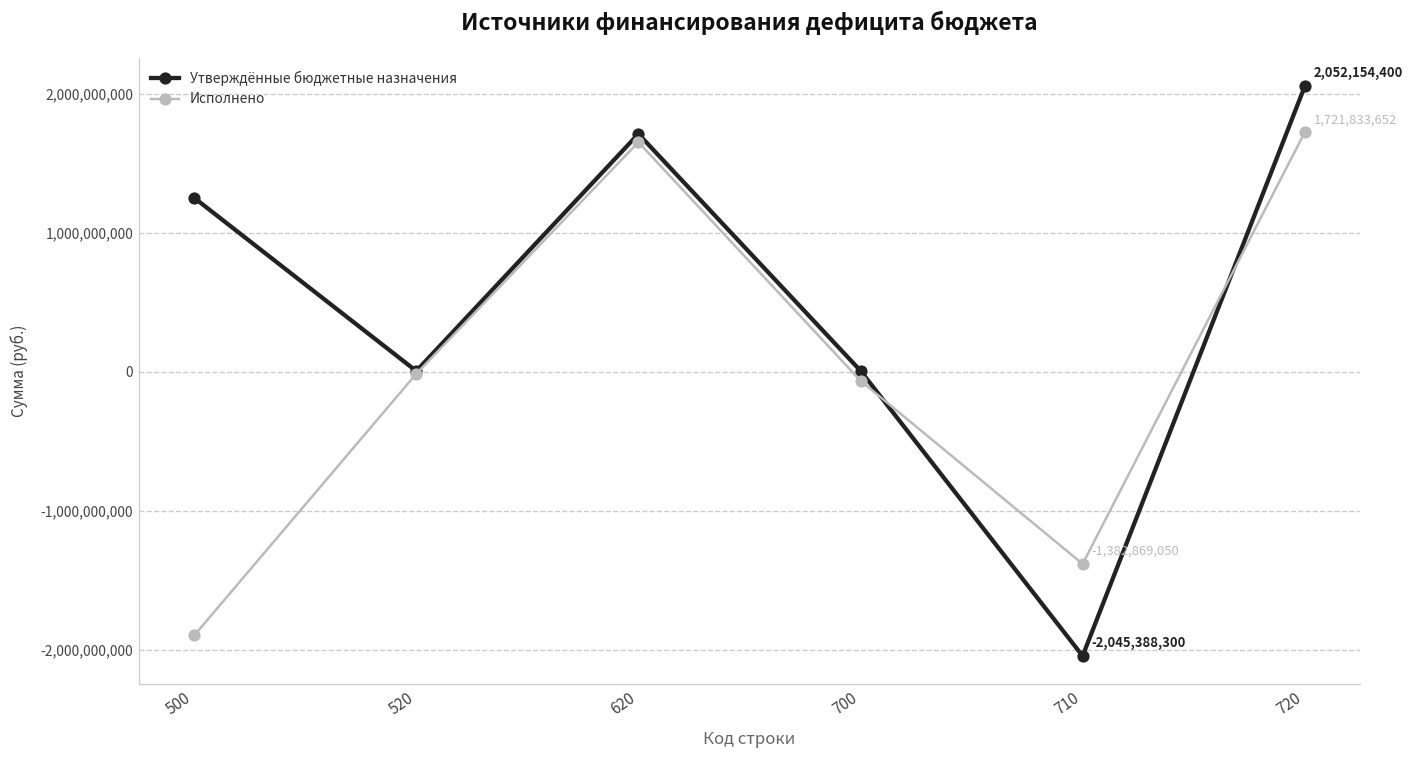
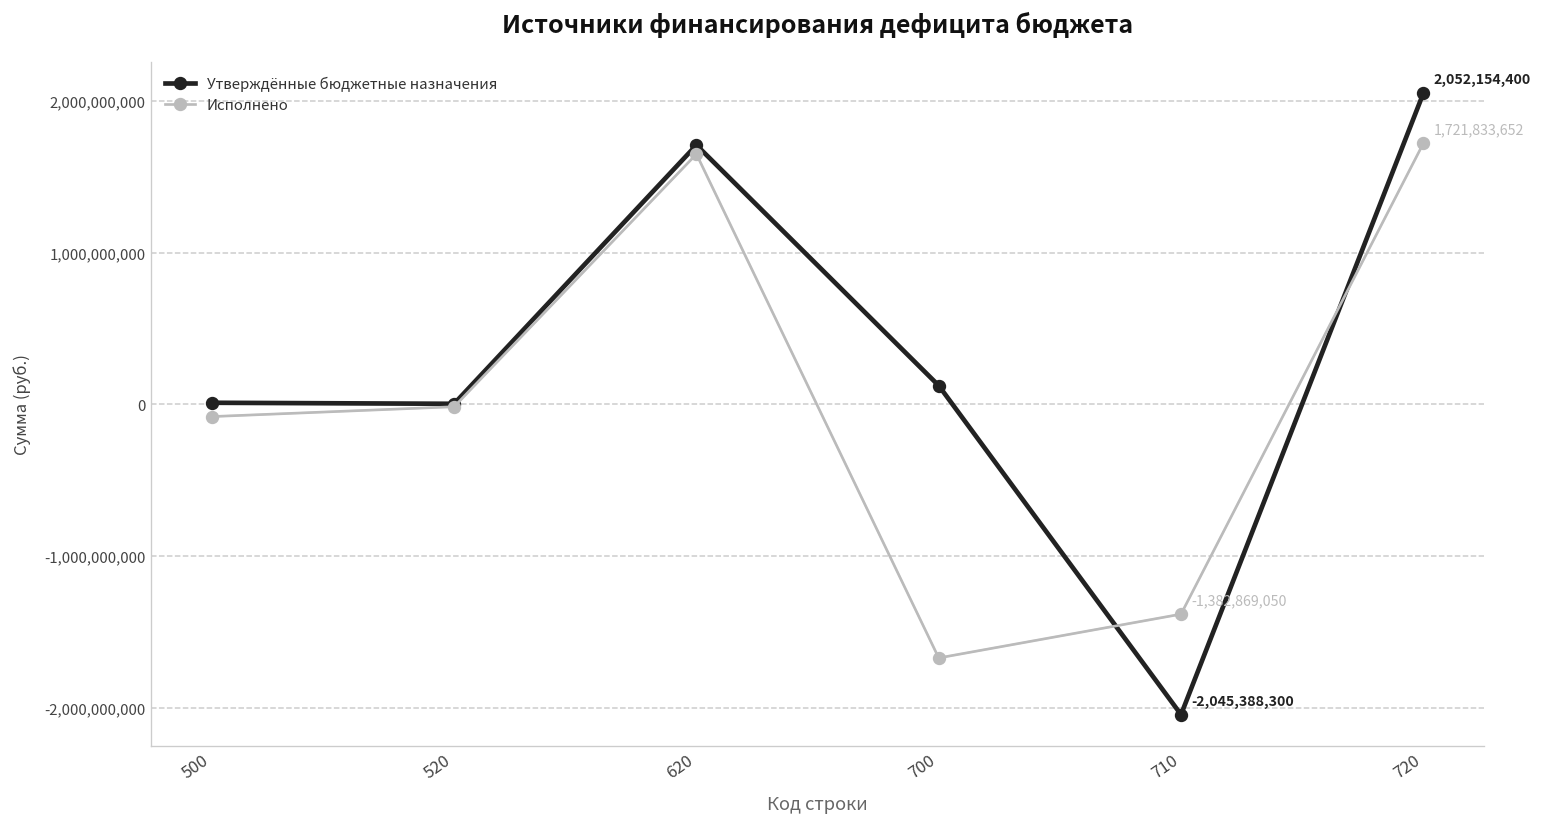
  {
    "Утверждённые бюджетные назначения": {
-     "500": "1,250,000,000",
+     "500": "10,000,000",
      "620": "1,710,000,000",
-     "700": "10,000,000"
+     "700": "120,000,000"
    },
    "Исполнено": {
-     "500": "-1,900,000,000",
+     "500": "-80,000,000",
      "620": "1,650,000,000",
-     "700": "-60,000,000"
+     "700": "-1,670,000,000"
    }
  }
